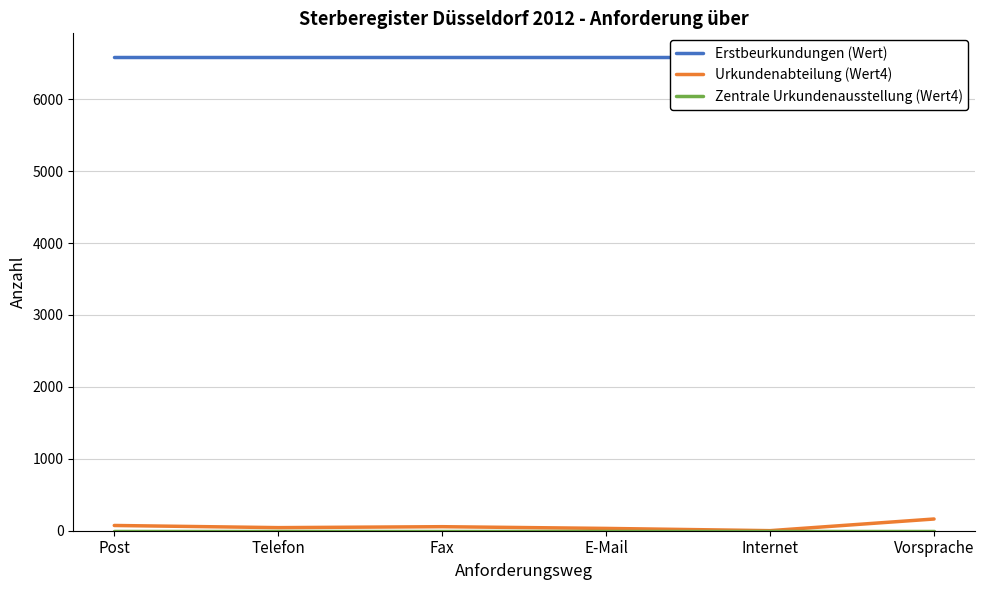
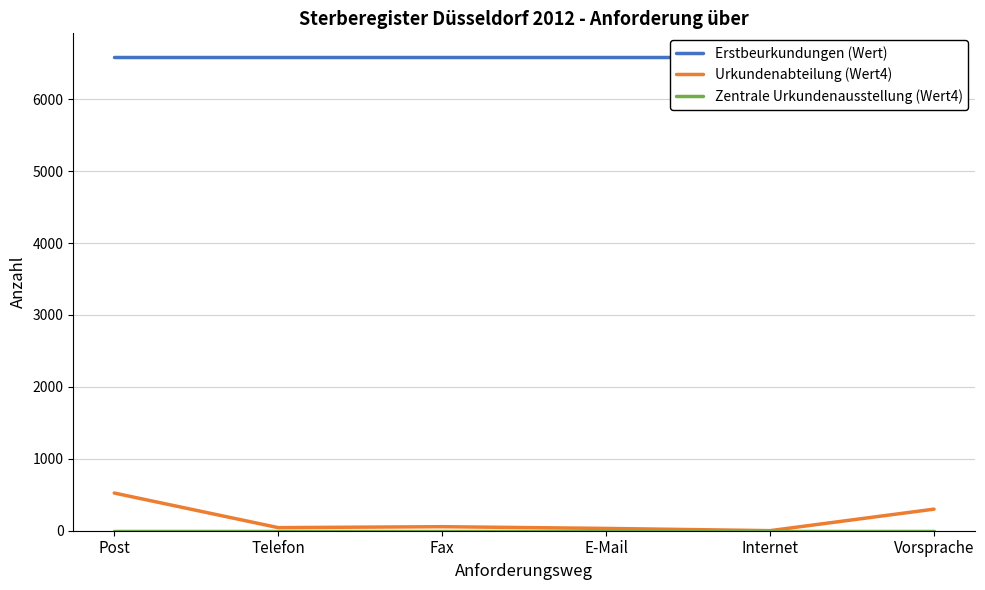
  {
    "Erstbeurkundungen (Wert)": {
      "Post": 6600,
      "Telefon": 6600,
      "Fax": 6600,
      "E-Mail": 6600
    },
    "Urkundenabteilung (Wert4)": {
-     "Post": 100,
+     "Post": 500,
      "Telefon": 0,
      "Fax": 100,
-     "Vorsprache": 200
+     "Vorsprache": 300
    },
    "Zentrale Urkundenausstellung (Wert4)": {
      "Post": 0,
      "Telefon": 0,
      "Fax": 0,
      "Vorsprache": 0
    }
  }
